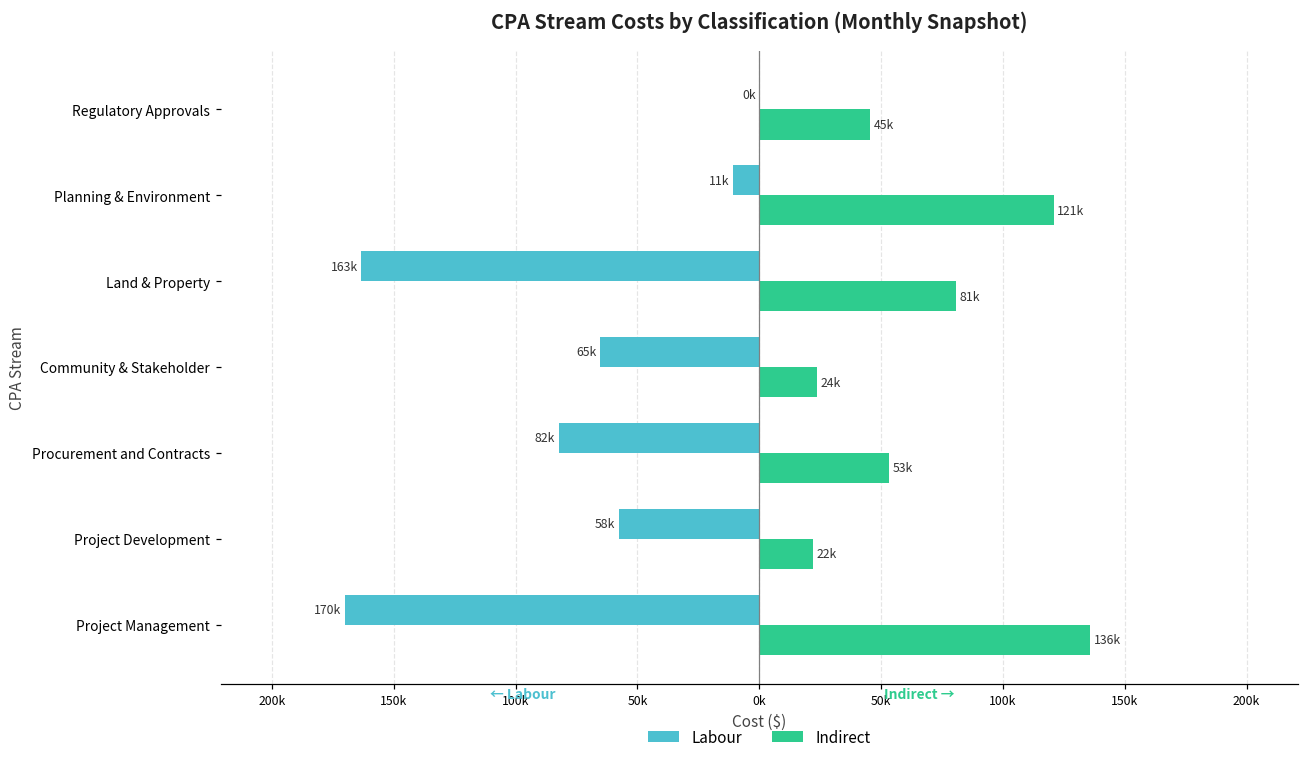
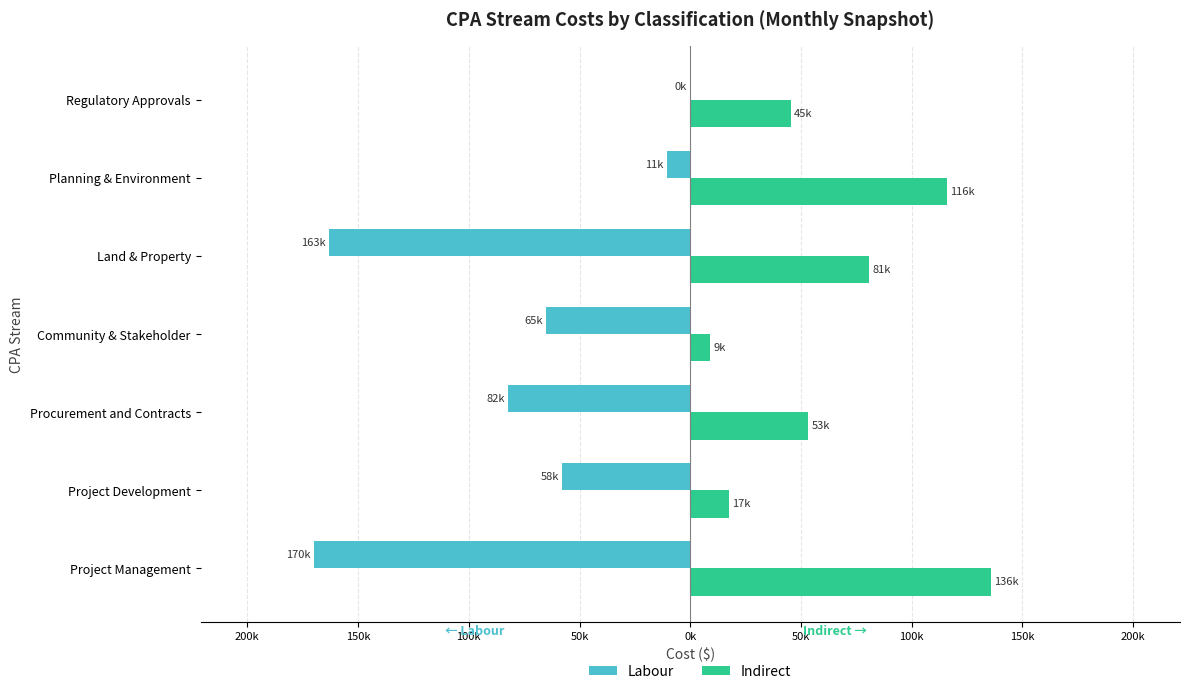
  {
    "Labour": {
      "Regulatory Approvals": "0k"
    },
    "Indirect": {
      "Regulatory Approvals": "45k",
-     "Planning & Environment": "121k",
+     "Planning & Environment": "116k",
      "Land & Property": "81k",
-     "Community & Stakeholder": "24k",
+     "Community & Stakeholder": "9k",
      "Procurement and Contracts": "53k",
-     "Project Development": "22k",
+     "Project Development": "17k",
      "Project Management": "136k"
    }
  }
